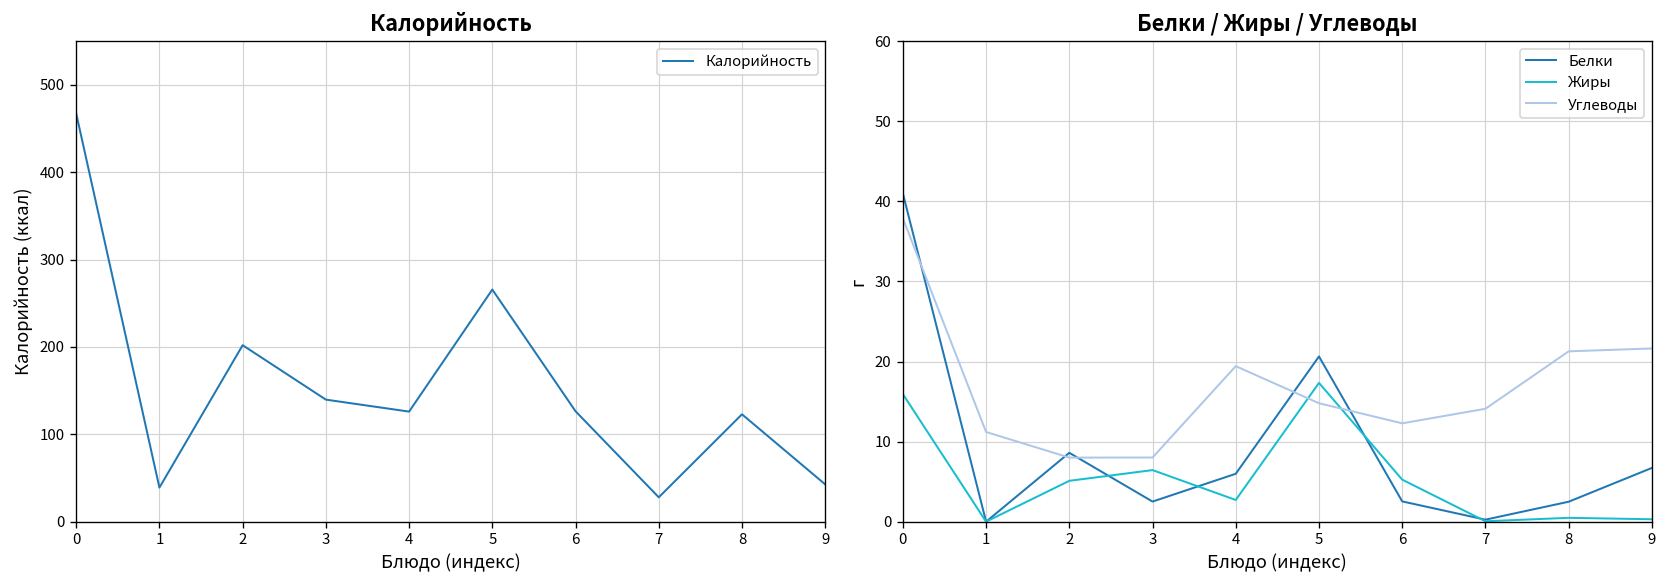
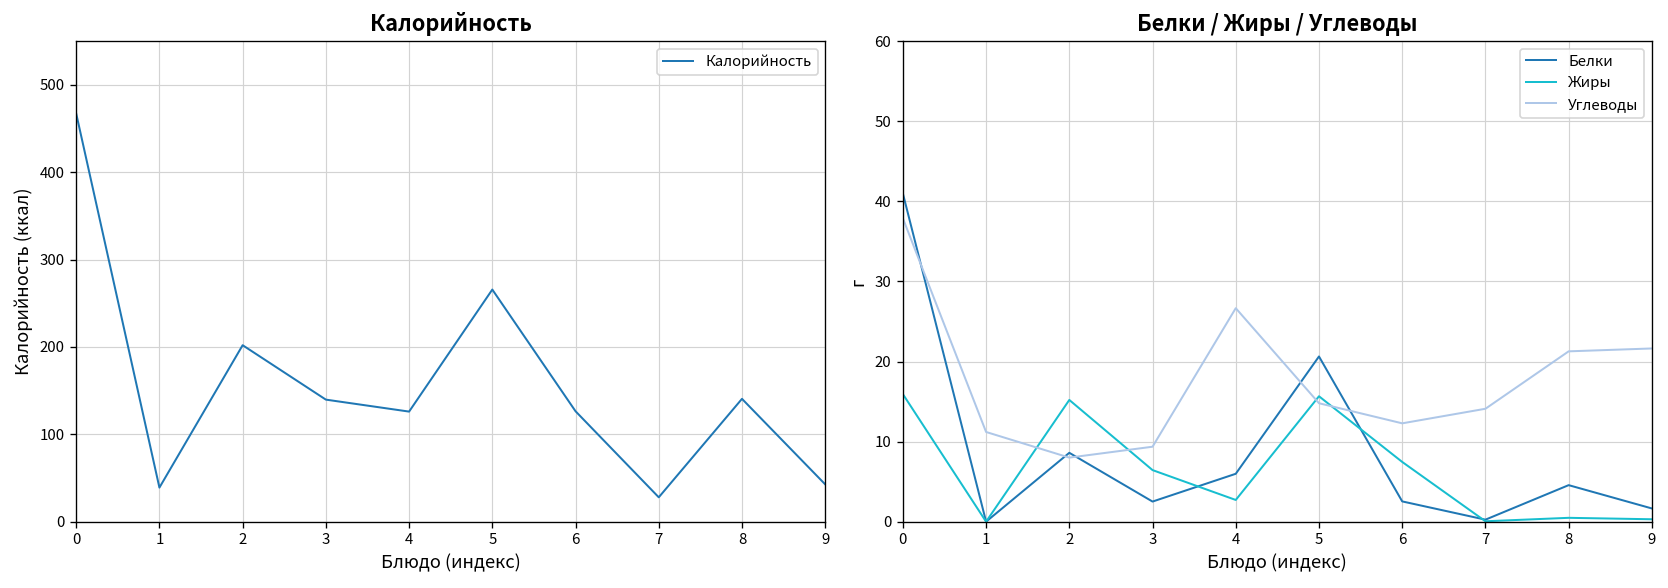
  {
    "Калорийность": {
      "0": 470,
      "1": 40,
      "2": 200,
      "3": 140,
      "4": 130,
      "5": 270,
      "6": 130,
      "7": 30,
-     "8": 120,
+     "8": 140,
      "9": 40
    },
    "Белки / Жиры / Углеводы": {
      "Белки": {
        "0": 41,
        "2": 9,
        "3": 3,
        "4": 6,
        "5": 21,
        "6": 3,
-       "8": 2,
-       "9": 7
+       "8": 5,
+       "9": 2
      },
      "Жиры": {
        "0": 16,
-       "2": 5,
+       "2": 15,
        "3": 6,
        "4": 3,
-       "5": 17,
-       "6": 5,
+       "5": 16,
+       "6": 7,
        "8": 0,
        "9": 0
      },
      "Углеводы": {
        "0": 38,
        "1": 11,
        "2": 8,
-       "3": 8,
-       "4": 19,
+       "3": 9,
+       "4": 27,
        "5": 15,
        "6": 12,
        "7": 14,
        "8": 21,
        "9": 22
      }
    }
  }
